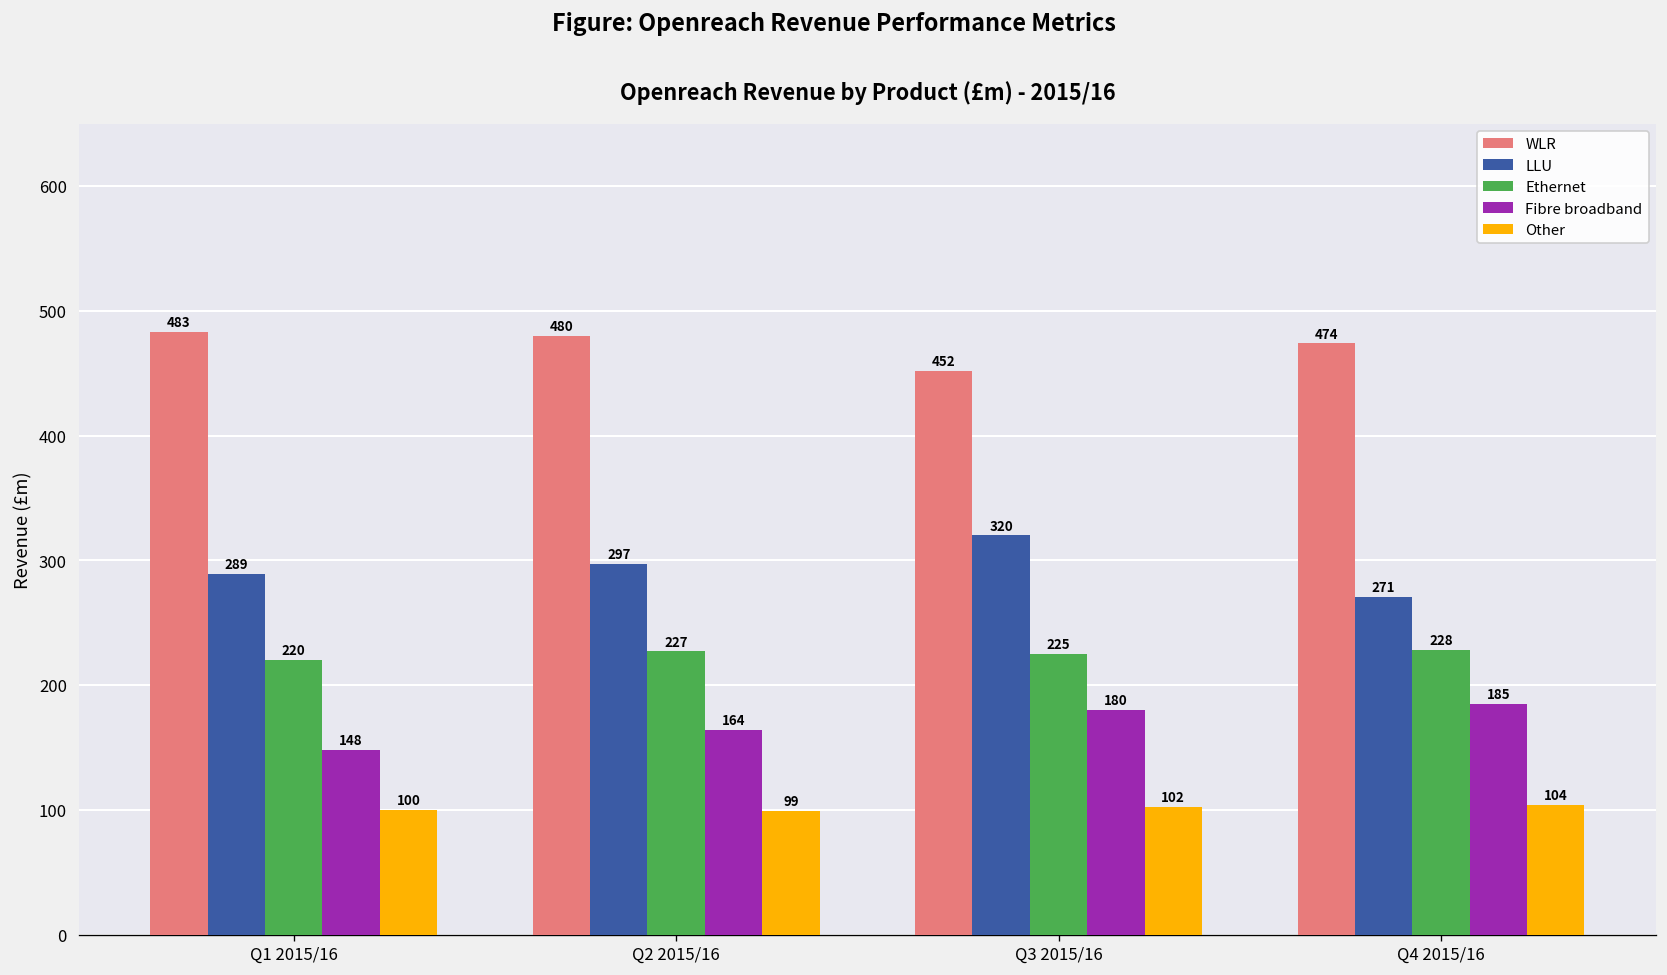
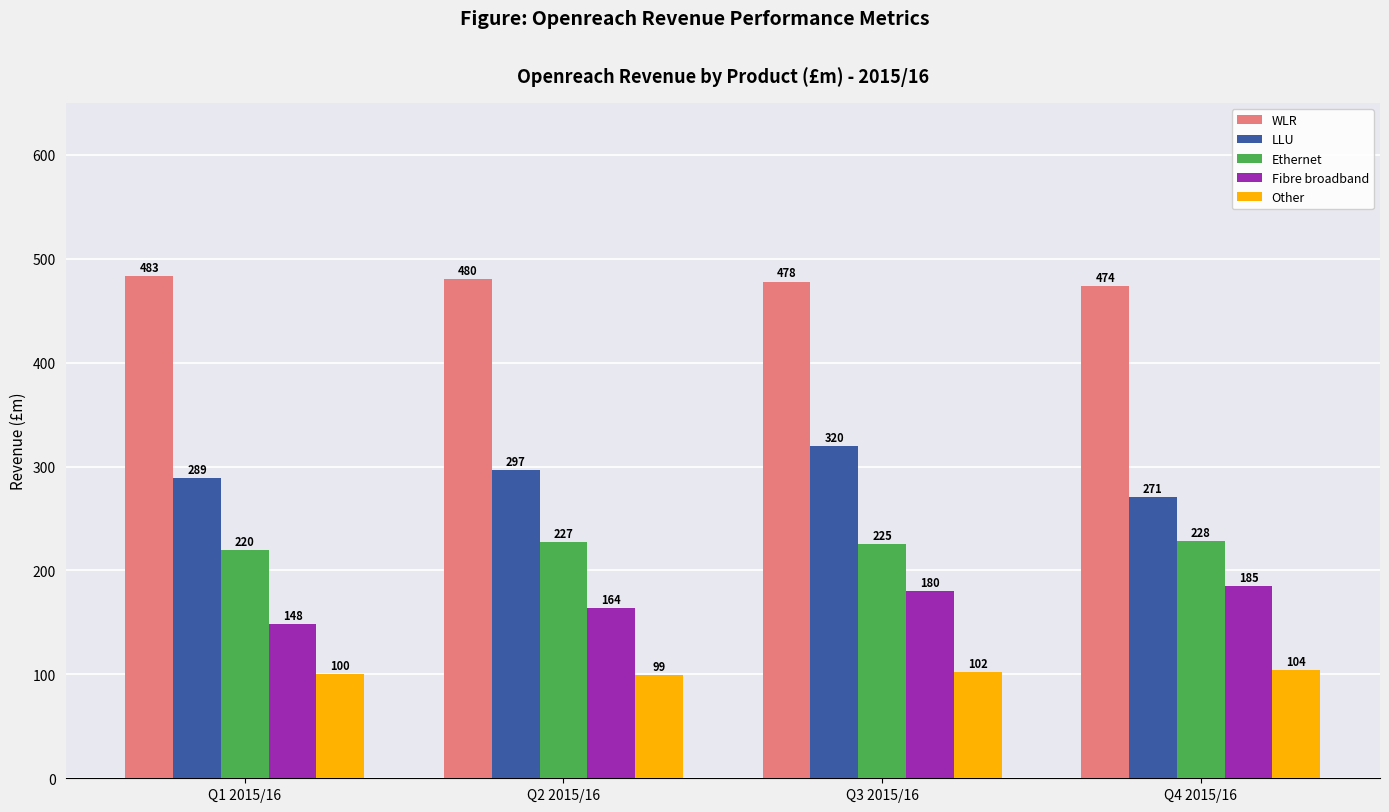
  {
    "WLR": {
      "Q1 2015/16": 483,
      "Q2 2015/16": 480,
-     "Q3 2015/16": 452,
+     "Q3 2015/16": 478,
      "Q4 2015/16": 474
    },
    "LLU": {
      "Q1 2015/16": 289,
      "Q2 2015/16": 297,
      "Q3 2015/16": 320,
      "Q4 2015/16": 271
    },
    "Ethernet": {
      "Q1 2015/16": 220,
      "Q2 2015/16": 227,
      "Q3 2015/16": 225,
      "Q4 2015/16": 228
    },
    "Fibre broadband": {
      "Q1 2015/16": 148,
      "Q2 2015/16": 164,
      "Q3 2015/16": 180,
      "Q4 2015/16": 185
    },
    "Other": {
      "Q1 2015/16": 100,
      "Q2 2015/16": 99,
      "Q3 2015/16": 102,
      "Q4 2015/16": 104
    }
  }
